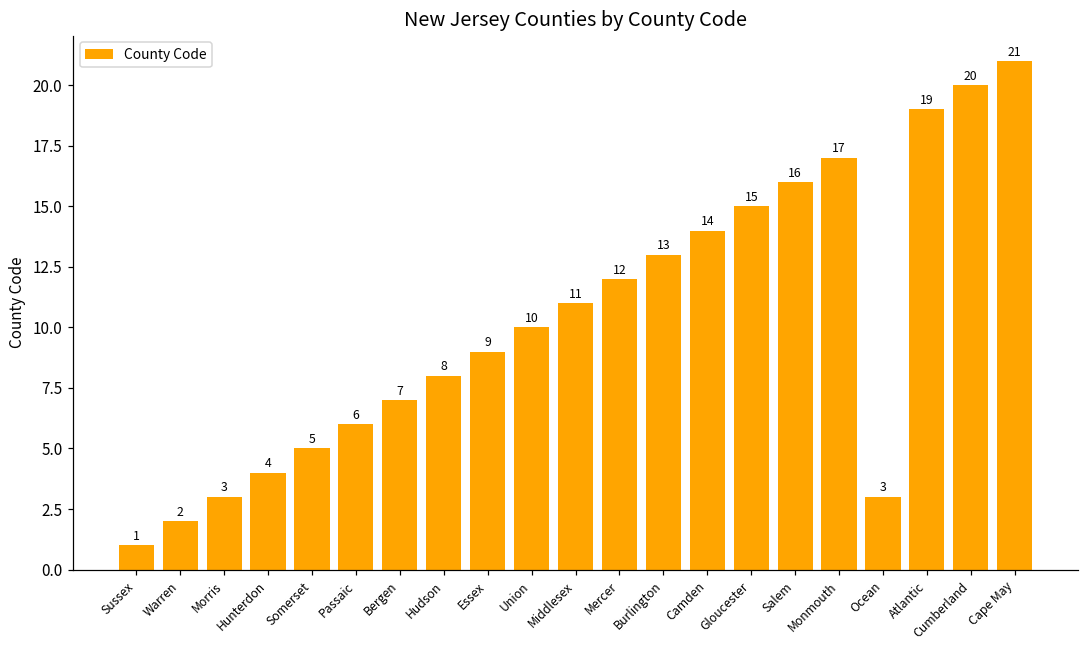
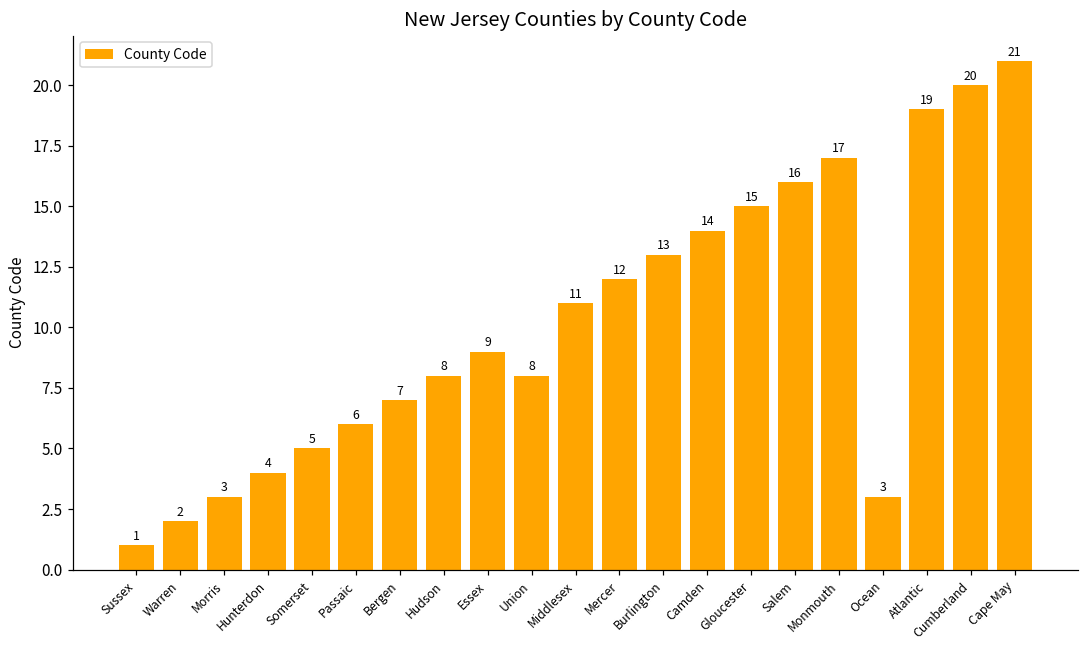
  {
    "Sussex": 1,
    "Warren": 2,
    "Morris": 3,
    "Hunterdon": 4,
    "Somerset": 5,
    "Passaic": 6,
    "Bergen": 7,
    "Hudson": 8,
    "Essex": 9,
-   "Union": 10,
+   "Union": 8,
    "Middlesex": 11,
    "Mercer": 12,
    "Burlington": 13,
    "Camden": 14,
    "Gloucester": 15,
    "Salem": 16,
    "Monmouth": 17,
    "Ocean": 3,
    "Atlantic": 19,
    "Cumberland": 20,
    "Cape May": 21
  }
